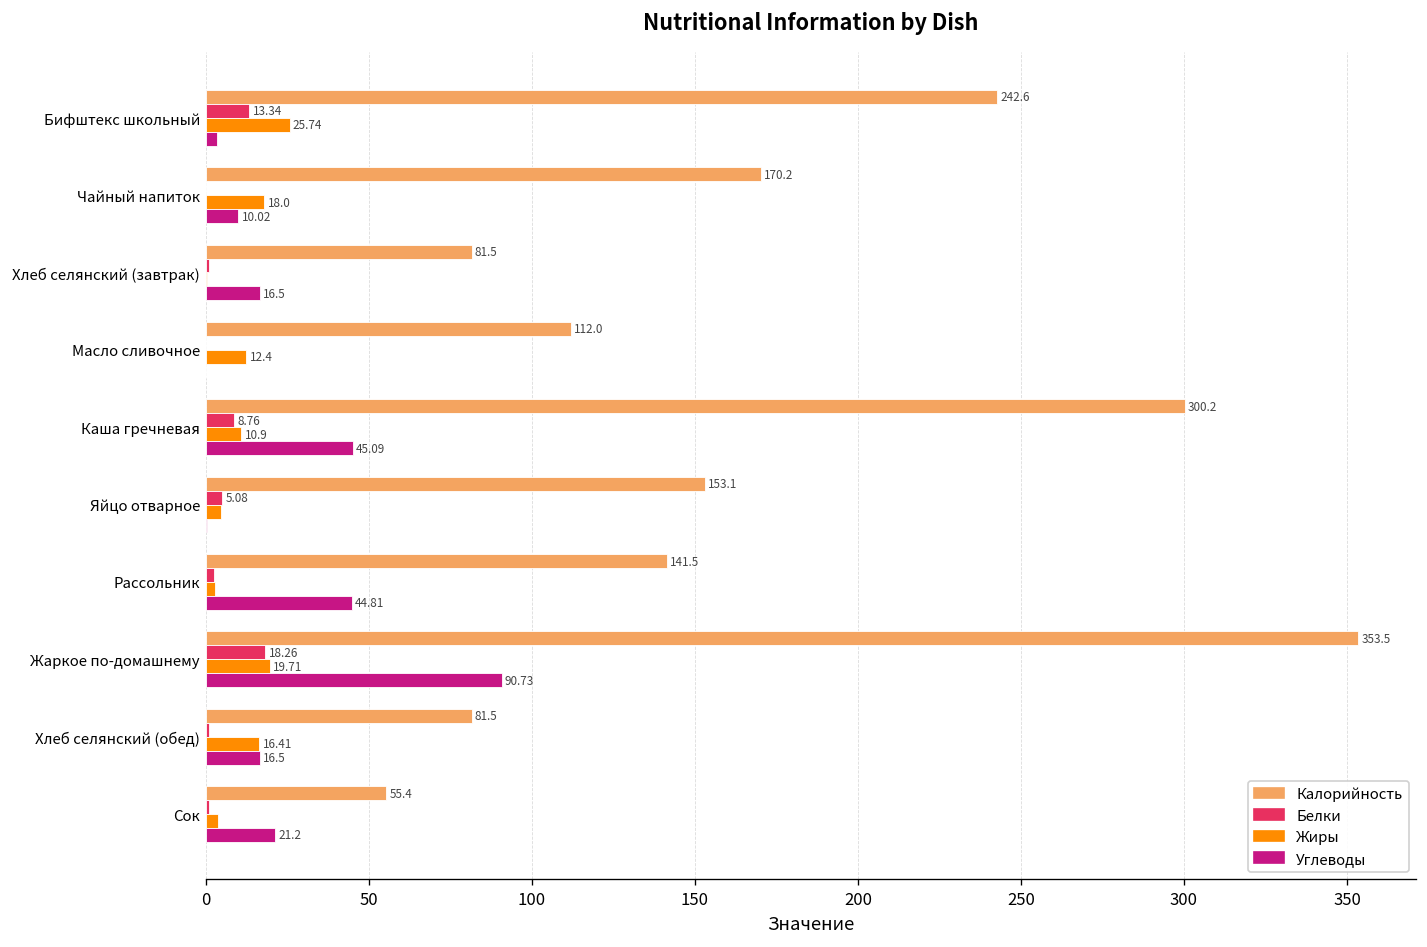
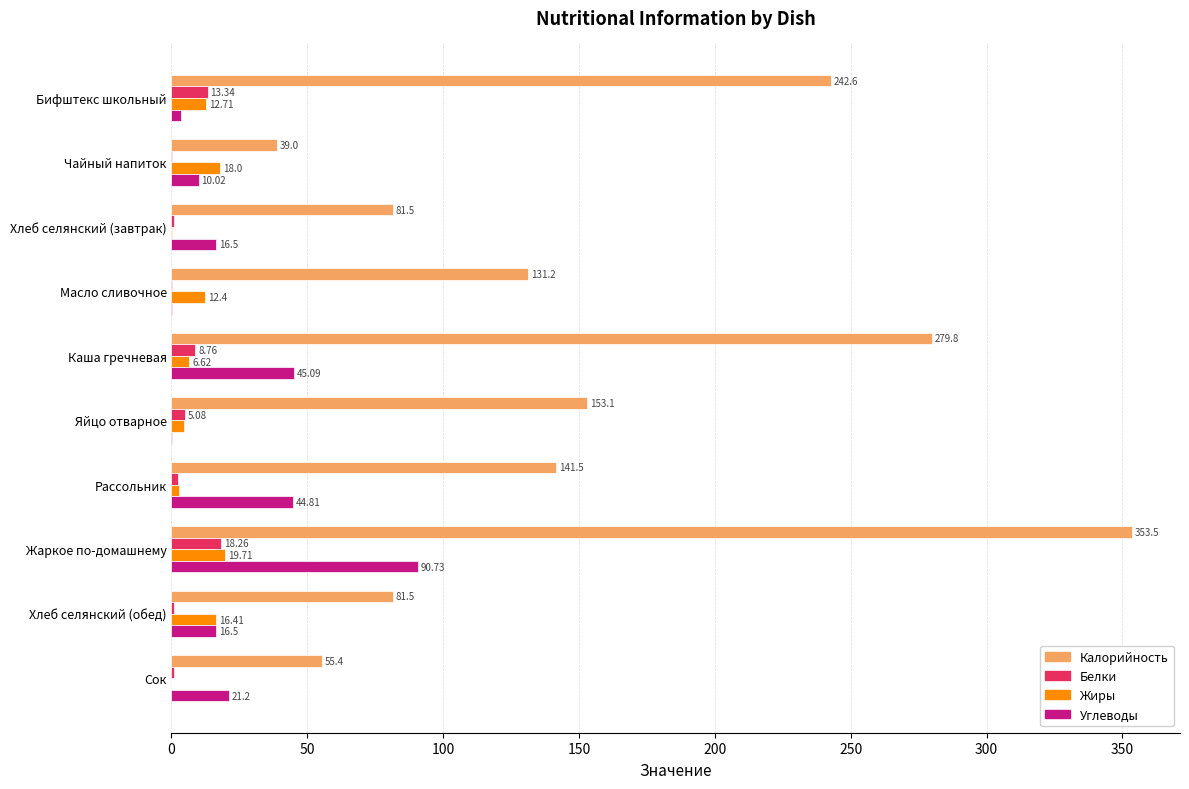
  {
    "Калорийность": {
      "Бифштекс школьный": 242.6,
-     "Чайный напиток": 170.2,
+     "Чайный напиток": 39.0,
      "Хлеб селянский (завтрак)": 81.5,
-     "Масло сливочное": 112.0,
-     "Каша гречневая": 300.2,
+     "Масло сливочное": 131.2,
+     "Каша гречневая": 279.8,
      "Яйцо отварное": 153.1,
      "Рассольник": 141.5,
      "Жаркое по-домашнему": 353.5,
      "Хлеб селянский (обед)": 81.5,
      "Сок": 55.4
    },
    "Жиры": {
-     "Бифштекс школьный": 25.74,
+     "Бифштекс школьный": 12.71,
      "Чайный напиток": 18.0,
      "Масло сливочное": 12.4,
-     "Каша гречневая": 10.9,
+     "Каша гречневая": 6.62,
      "Жаркое по-домашнему": 19.71,
      "Хлеб селянский (обед)": 16.41,
-     "Сок": 4
+     "Сок": 0
    }
  }
